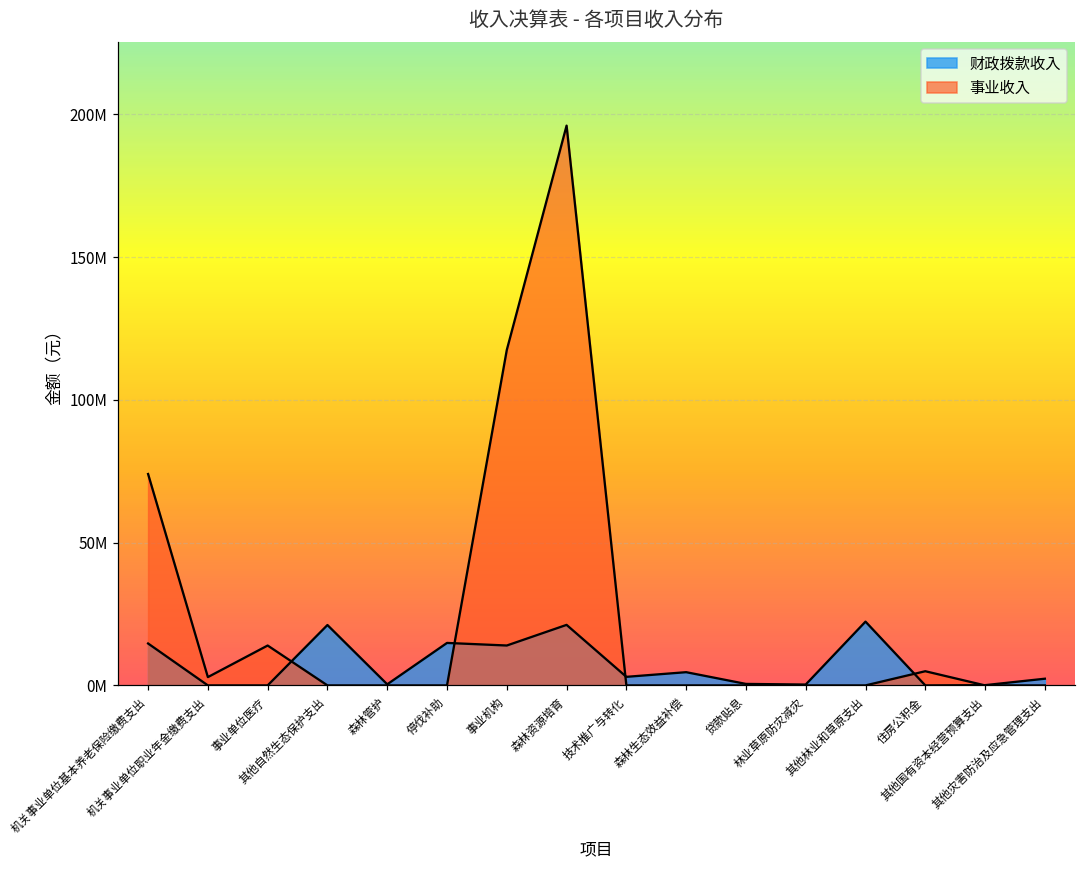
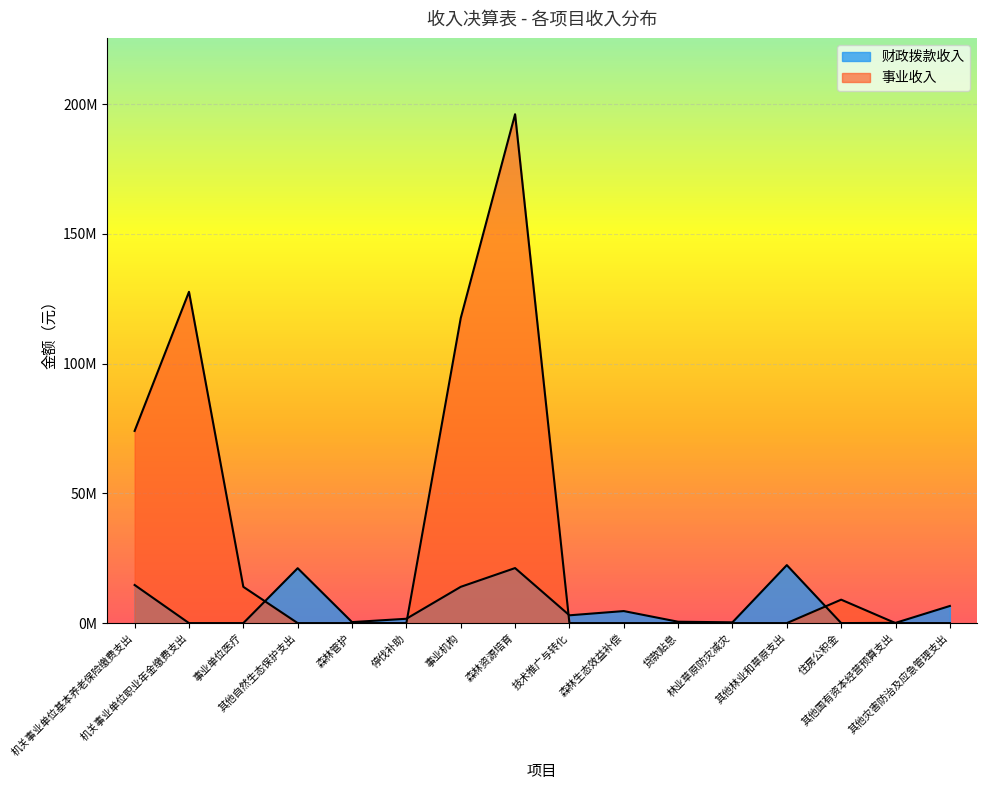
  {
    "财政拨款收入": {
      "机关事业单位基本养老保险缴费支出": 15000000,
      "机关事业单位职业年金缴费支出": 0,
      "事业单位医疗": 0,
      "其他自然生态保护支出": 21000000,
-     "停伐补助": 15000000,
+     "停伐补助": 2000000,
      "事业机构": 14000000,
      "森林资源培育": 21000000,
      "技术推广与转化": 3000000,
      "森林生态效益补偿": 5000000,
      "其他林业和草原支出": 22000000,
      "住房公积金": 0,
-     "其他灾害防治及应急管理支出": 2000000
+     "其他灾害防治及应急管理支出": 7000000
    },
    "事业收入": {
      "机关事业单位基本养老保险缴费支出": 74000000,
-     "机关事业单位职业年金缴费支出": 3000000,
+     "机关事业单位职业年金缴费支出": 128000000,
      "事业单位医疗": 14000000,
      "其他自然生态保护支出": 0,
      "停伐补助": 0,
      "事业机构": 118000000,
      "森林资源培育": 196000000,
      "技术推广与转化": 0,
      "森林生态效益补偿": 0,
      "其他林业和草原支出": 0,
-     "住房公积金": 5000000,
+     "住房公积金": 9000000,
      "其他灾害防治及应急管理支出": 0
    }
  }
